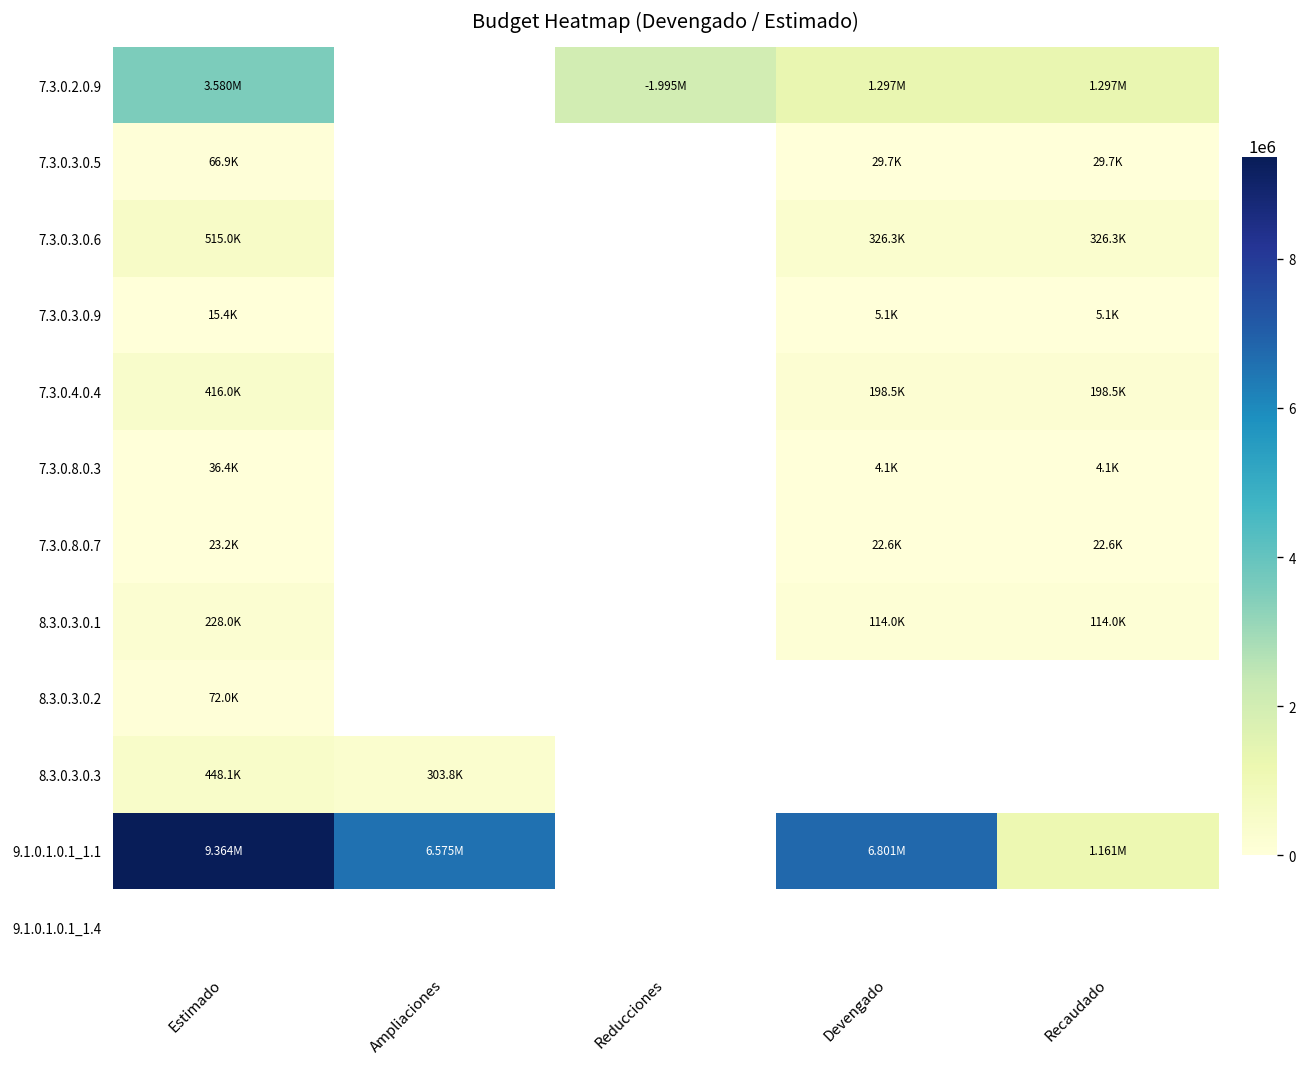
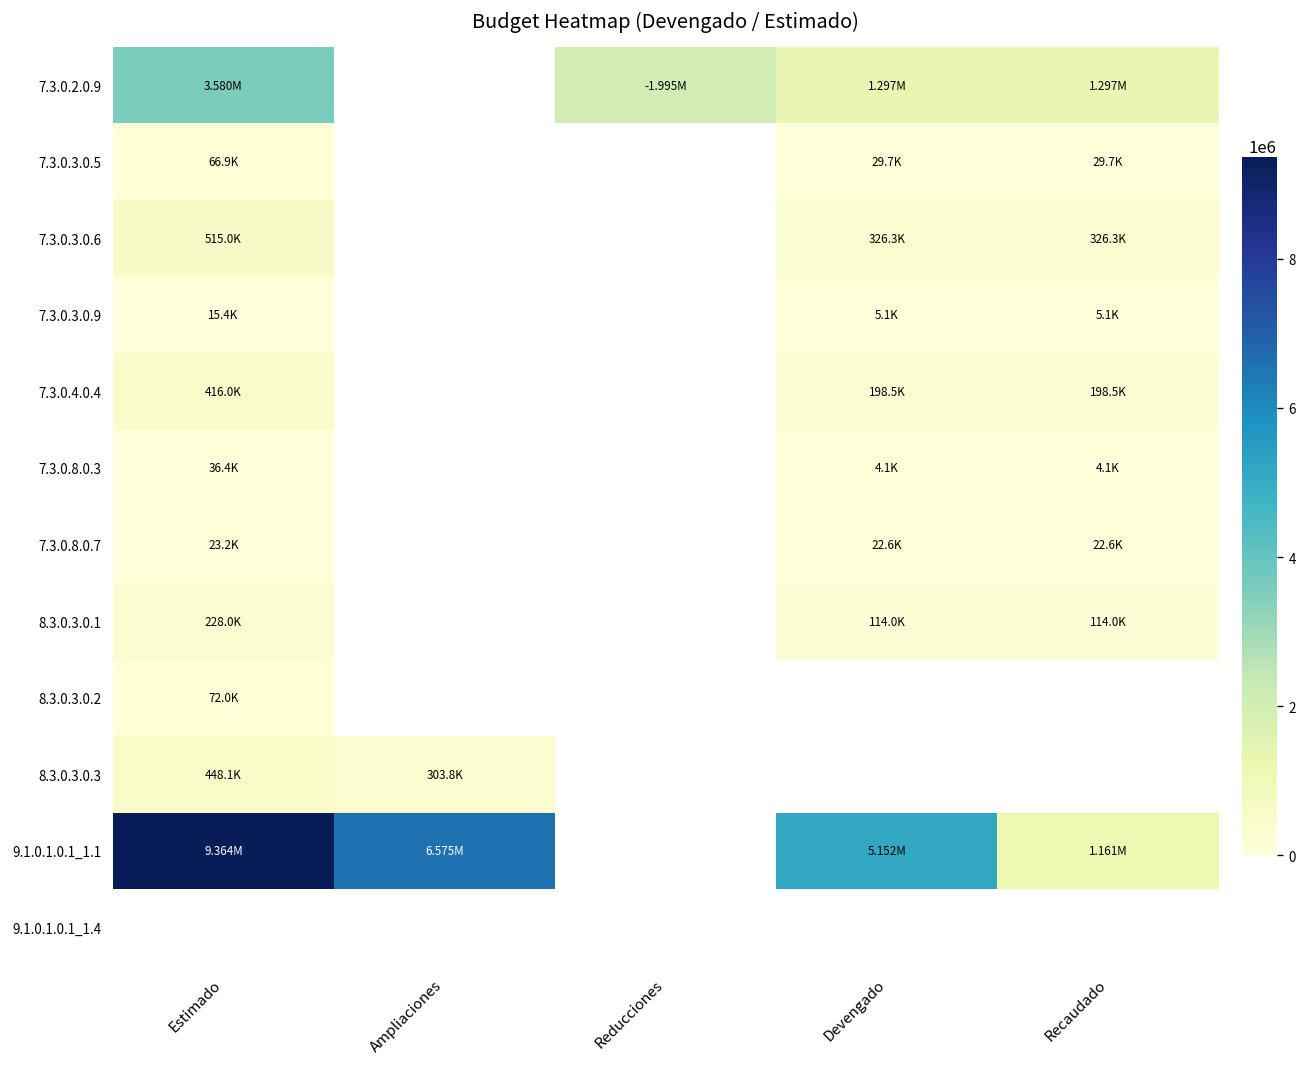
  {
    "7.3.0.2.0.9": {
      "Estimado": "3.580M",
      "Reducciones": "-1.995M",
      "Devengado": "1.297M",
      "Recaudado": "1.297M"
    },
    "7.3.0.3.0.5": {
      "Estimado": "66.9K",
      "Devengado": "29.7K",
      "Recaudado": "29.7K"
    },
    "7.3.0.3.0.6": {
      "Estimado": "515.0K",
      "Devengado": "326.3K",
      "Recaudado": "326.3K"
    },
    "7.3.0.3.0.9": {
      "Estimado": "15.4K",
      "Devengado": "5.1K",
      "Recaudado": "5.1K"
    },
    "7.3.0.4.0.4": {
      "Estimado": "416.0K",
      "Devengado": "198.5K",
      "Recaudado": "198.5K"
    },
    "7.3.0.8.0.3": {
      "Estimado": "36.4K",
      "Devengado": "4.1K",
      "Recaudado": "4.1K"
    },
    "7.3.0.8.0.7": {
      "Estimado": "23.2K",
      "Devengado": "22.6K",
      "Recaudado": "22.6K"
    },
    "8.3.0.3.0.1": {
      "Estimado": "228.0K",
      "Devengado": "114.0K",
      "Recaudado": "114.0K"
    },
    "8.3.0.3.0.2": {
      "Estimado": "72.0K"
    },
    "8.3.0.3.0.3": {
      "Estimado": "448.1K",
      "Ampliaciones": "303.8K"
    },
    "9.1.0.1.0.1_1.1": {
      "Estimado": "9.364M",
      "Ampliaciones": "6.575M",
-     "Devengado": "6.801M",
+     "Devengado": "5.152M",
      "Recaudado": "1.161M"
    }
  }
